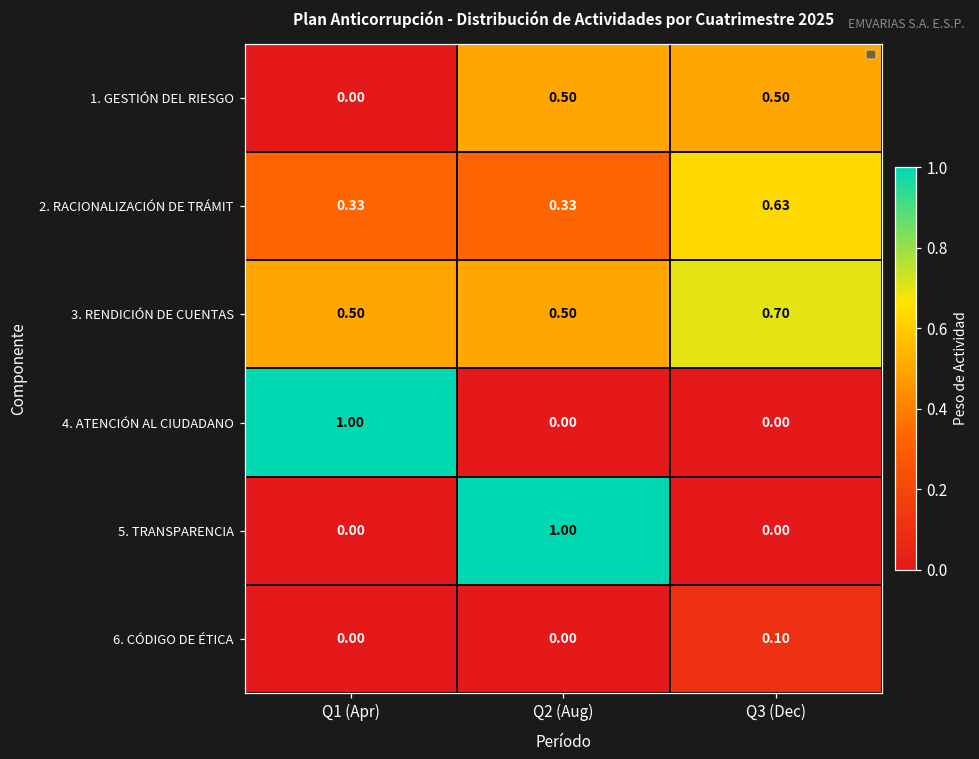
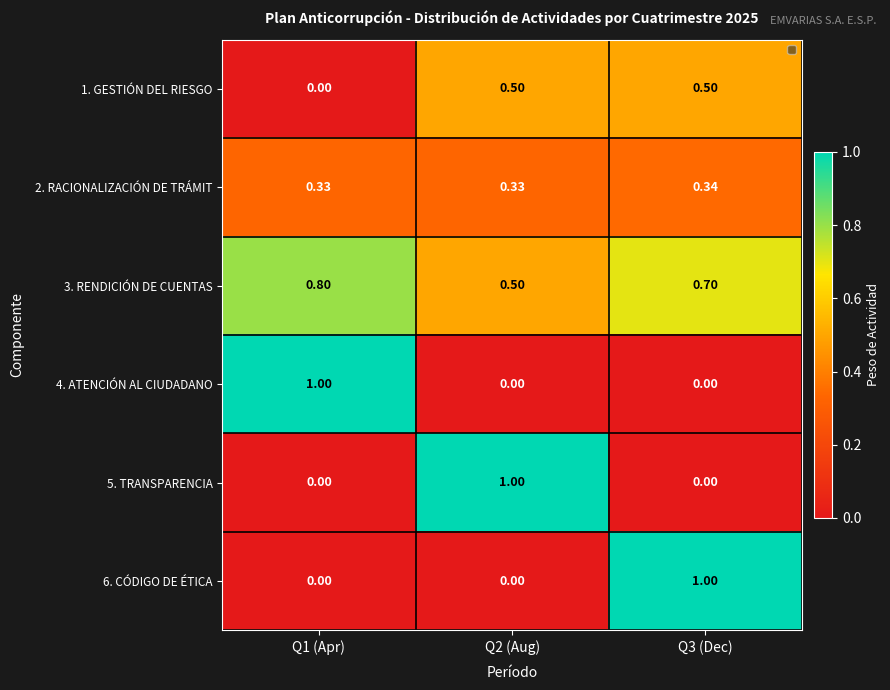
  {
    "1. GESTIÓN DEL RIESGO": {
      "Q1 (Apr)": 0.00,
      "Q2 (Aug)": 0.50,
      "Q3 (Dec)": 0.50
    },
    "2. RACIONALIZACIÓN DE TRÁMIT": {
      "Q1 (Apr)": 0.33,
      "Q2 (Aug)": 0.33,
-     "Q3 (Dec)": 0.63
+     "Q3 (Dec)": 0.34
    },
    "3. RENDICIÓN DE CUENTAS": {
-     "Q1 (Apr)": 0.50,
+     "Q1 (Apr)": 0.80,
      "Q2 (Aug)": 0.50,
      "Q3 (Dec)": 0.70
    },
    "4. ATENCIÓN AL CIUDADANO": {
      "Q1 (Apr)": 1.00,
      "Q2 (Aug)": 0.00,
      "Q3 (Dec)": 0.00
    },
    "5. TRANSPARENCIA": {
      "Q1 (Apr)": 0.00,
      "Q2 (Aug)": 1.00,
      "Q3 (Dec)": 0.00
    },
    "6. CÓDIGO DE ÉTICA": {
      "Q1 (Apr)": 0.00,
      "Q2 (Aug)": 0.00,
-     "Q3 (Dec)": 0.10
+     "Q3 (Dec)": 1.00
    }
  }
